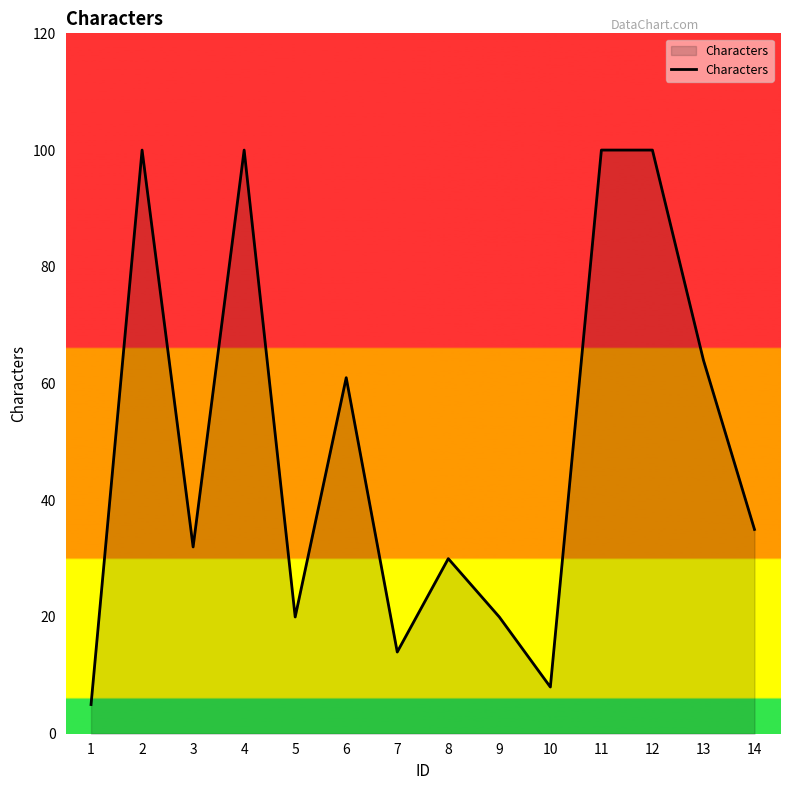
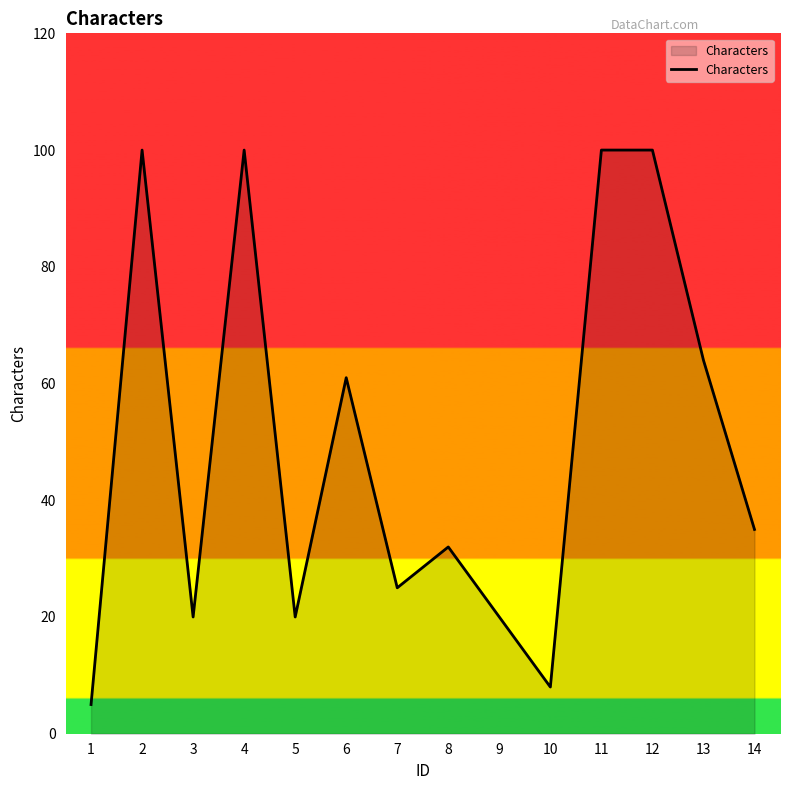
  {
    "1": 5,
    "2": 100,
-   "3": 32,
+   "3": 20,
    "4": 100,
    "5": 20,
    "6": 61,
-   "7": 14,
-   "8": 30,
+   "7": 25,
+   "8": 32,
    "9": 20,
    "10": 8,
    "11": 100,
    "12": 100,
    "13": 64,
    "14": 35
  }
